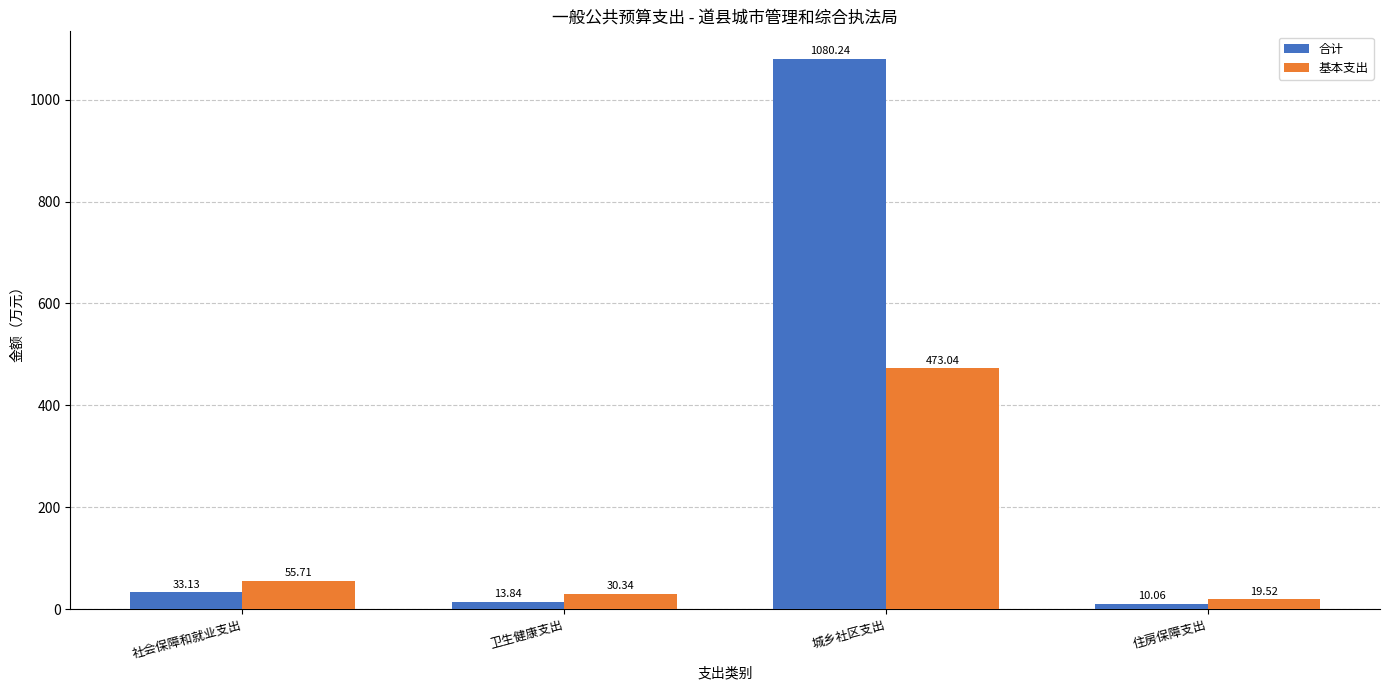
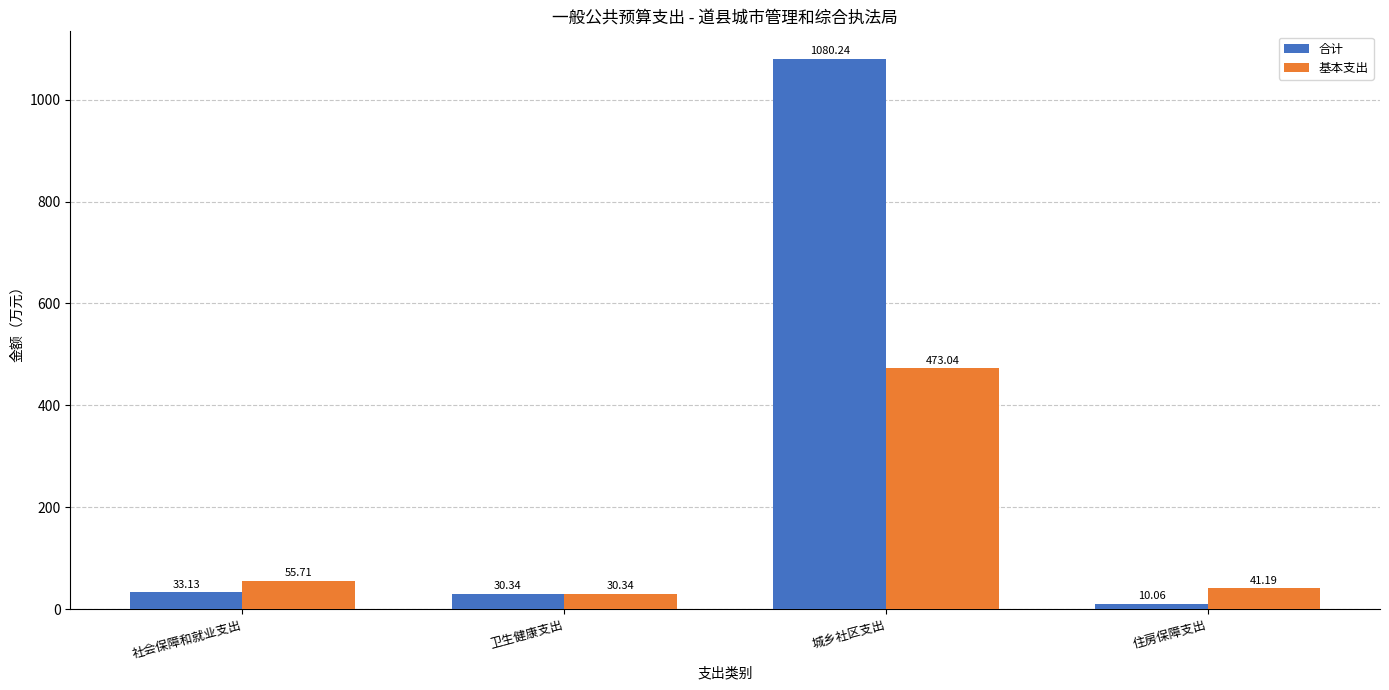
  {
    "合计": {
      "社会保障和就业支出": 33.13,
-     "卫生健康支出": 13.84,
+     "卫生健康支出": 30.34,
      "城乡社区支出": 1080.24,
      "住房保障支出": 10.06
    },
    "基本支出": {
      "社会保障和就业支出": 55.71,
      "卫生健康支出": 30.34,
      "城乡社区支出": 473.04,
-     "住房保障支出": 19.52
+     "住房保障支出": 41.19
    }
  }
